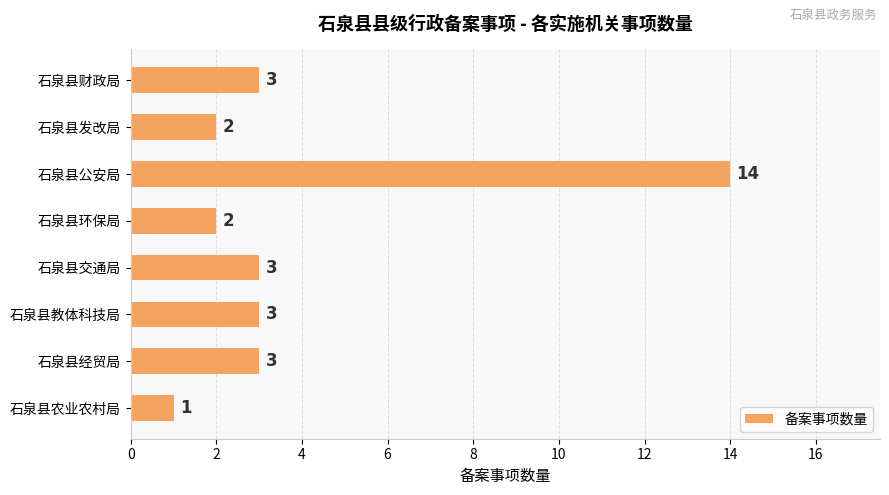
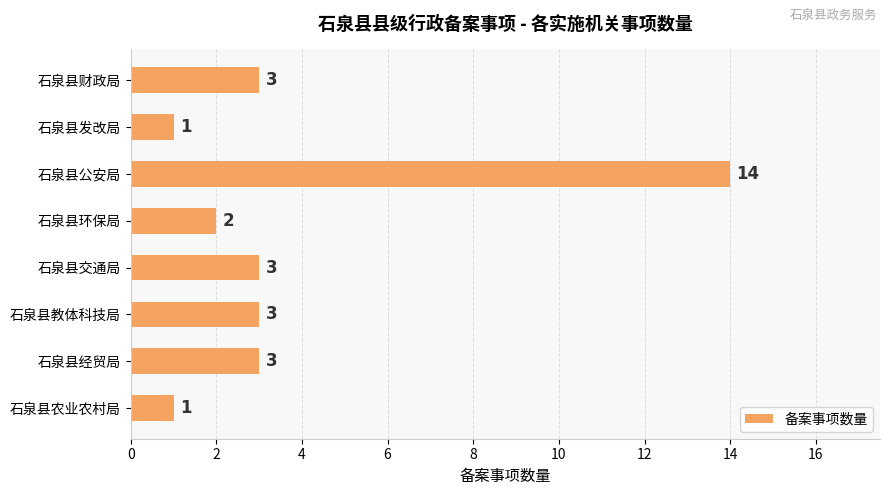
  {
    "石泉县财政局": 3,
-   "石泉县发改局": 2,
+   "石泉县发改局": 1,
    "石泉县公安局": 14,
    "石泉县环保局": 2,
    "石泉县交通局": 3,
    "石泉县教体科技局": 3,
    "石泉县经贸局": 3,
    "石泉县农业农村局": 1
  }
